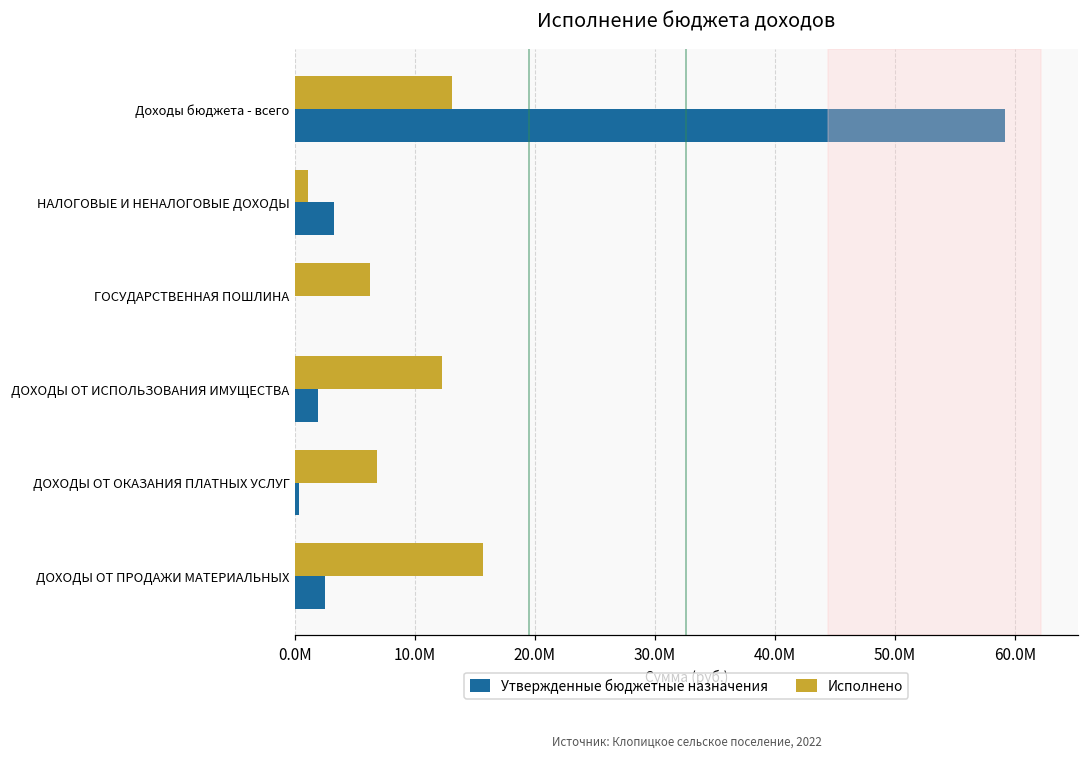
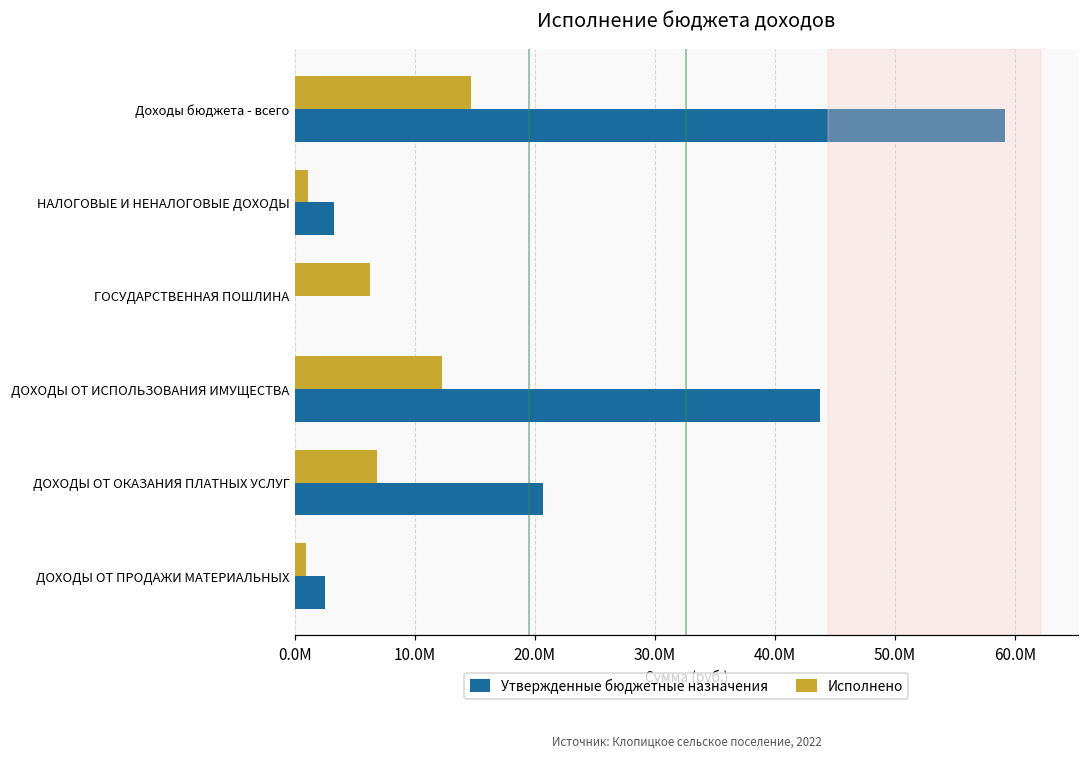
  {
    "Утвержденные бюджетные назначения": {
      "Доходы бюджета - всего": 59200000,
      "НАЛОГОВЫЕ И НЕНАЛОГОВЫЕ ДОХОДЫ": 3300000,
-     "ДОХОДЫ ОТ ИСПОЛЬЗОВАНИЯ ИМУЩЕСТВА": 2000000,
-     "ДОХОДЫ ОТ ОКАЗАНИЯ ПЛАТНЫХ УСЛУГ": 300000,
+     "ДОХОДЫ ОТ ИСПОЛЬЗОВАНИЯ ИМУЩЕСТВА": 43800000,
+     "ДОХОДЫ ОТ ОКАЗАНИЯ ПЛАТНЫХ УСЛУГ": 20700000,
      "ДОХОДЫ ОТ ПРОДАЖИ МАТЕРИАЛЬНЫХ": 2500000
    },
    "Исполнено": {
-     "Доходы бюджета - всего": 13100000,
+     "Доходы бюджета - всего": 14700000,
      "НАЛОГОВЫЕ И НЕНАЛОГОВЫЕ ДОХОДЫ": 1100000,
      "ГОСУДАРСТВЕННАЯ ПОШЛИНА": 6200000,
      "ДОХОДЫ ОТ ИСПОЛЬЗОВАНИЯ ИМУЩЕСТВА": 12300000,
      "ДОХОДЫ ОТ ОКАЗАНИЯ ПЛАТНЫХ УСЛУГ": 6800000,
-     "ДОХОДЫ ОТ ПРОДАЖИ МАТЕРИАЛЬНЫХ": 15600000
+     "ДОХОДЫ ОТ ПРОДАЖИ МАТЕРИАЛЬНЫХ": 900000
    }
  }
